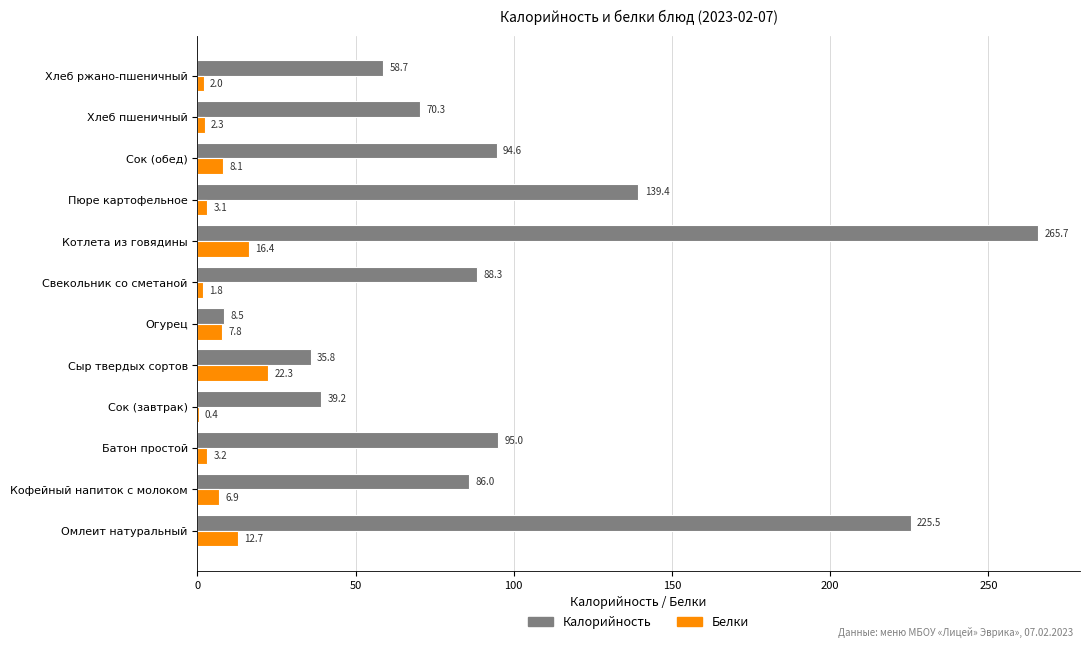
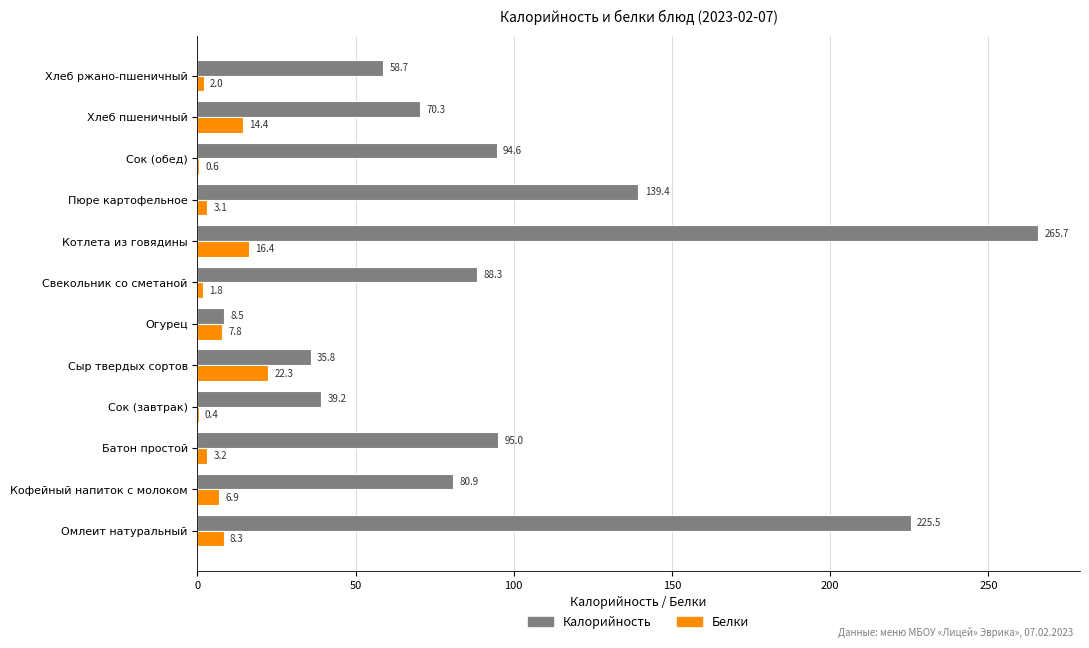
  {
    "Калорийность": {
      "Хлеб ржано-пшеничный": 58.7,
      "Хлеб пшеничный": 70.3,
      "Сок (обед)": 94.6,
      "Пюре картофельное": 139.4,
      "Котлета из говядины": 265.7,
      "Свекольник со сметаной": 88.3,
      "Огурец": 8.5,
      "Сыр твердых сортов": 35.8,
      "Сок (завтрак)": 39.2,
      "Батон простой": 95.0,
-     "Кофейный напиток с молоком": 86.0,
+     "Кофейный напиток с молоком": 80.9,
      "Омлеит натуральный": 225.5
    },
    "Белки": {
      "Хлеб ржано-пшеничный": 2.0,
-     "Хлеб пшеничный": 2.3,
-     "Сок (обед)": 8.1,
+     "Хлеб пшеничный": 14.4,
+     "Сок (обед)": 0.6,
      "Пюре картофельное": 3.1,
      "Котлета из говядины": 16.4,
      "Свекольник со сметаной": 1.8,
      "Огурец": 7.8,
      "Сыр твердых сортов": 22.3,
      "Сок (завтрак)": 0.4,
      "Батон простой": 3.2,
      "Кофейный напиток с молоком": 6.9,
-     "Омлеит натуральный": 12.7
+     "Омлеит натуральный": 8.3
    }
  }
